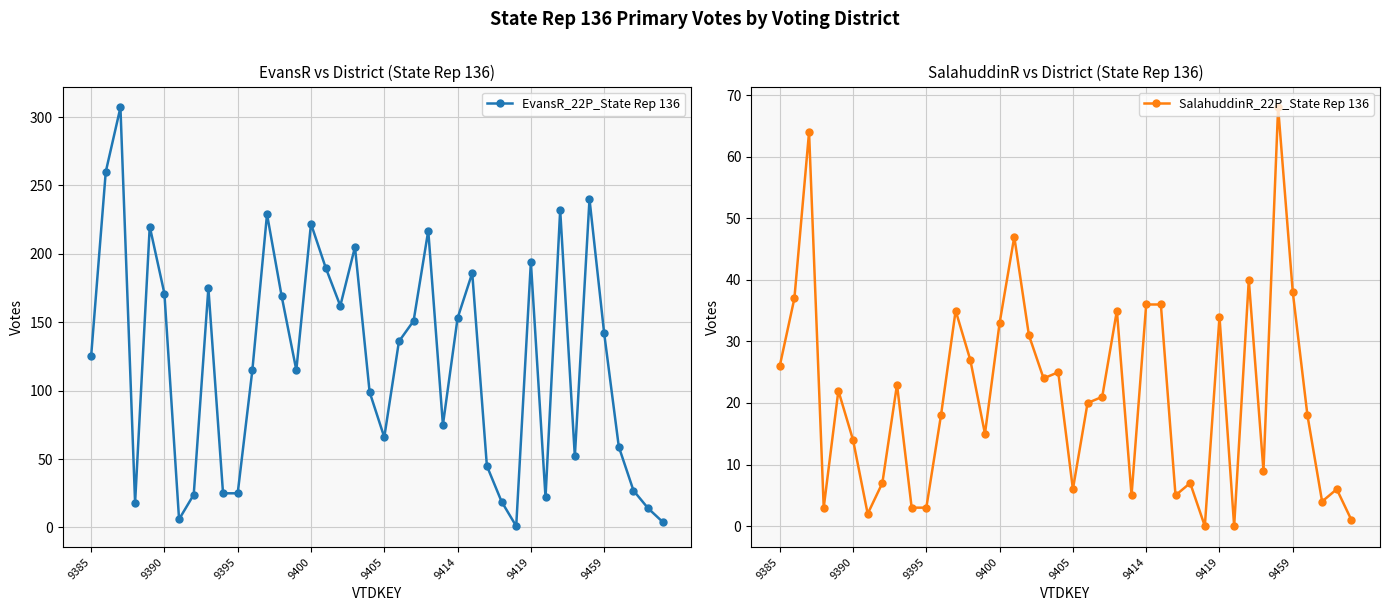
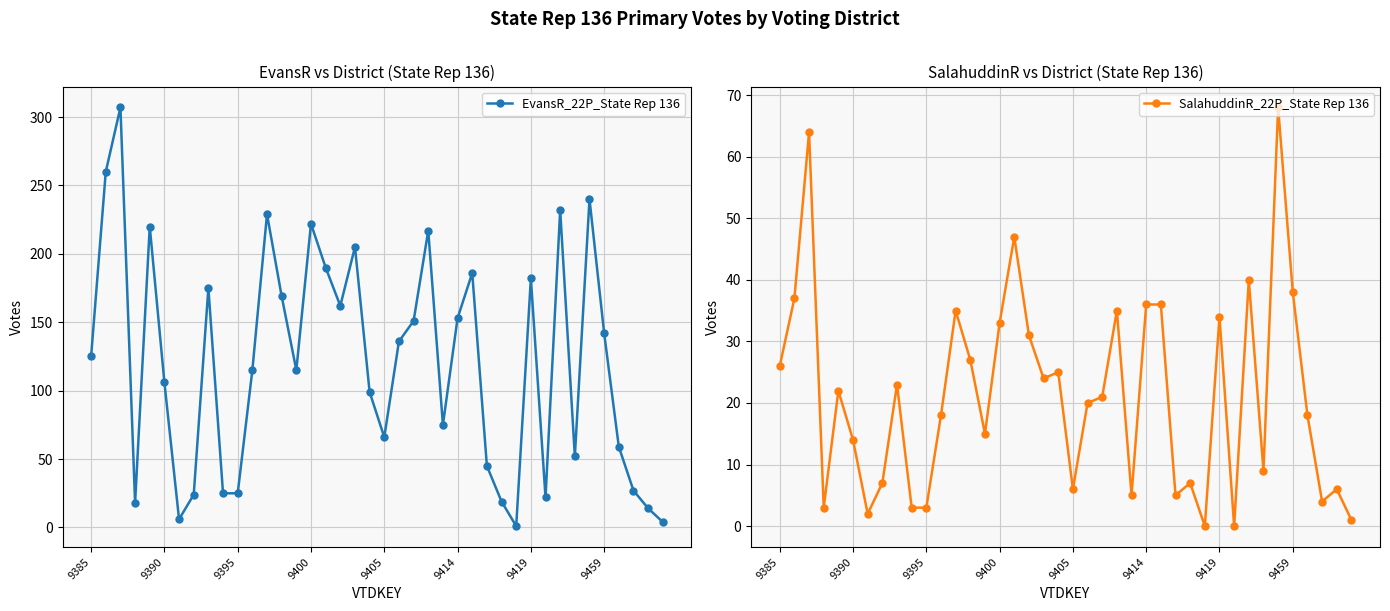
  {
    "EvansR vs District (State Rep 136)": {
      "9385": 125,
-     "9390": 171,
+     "9390": 106,
      "9395": 25,
      "9400": 222,
      "9405": 66,
      "9414": 153,
-     "9419": 194,
+     "9419": 182,
      "9459": 142
    },
    "SalahuddinR vs District (State Rep 136)": {
      "9385": 26,
      "9390": 14,
      "9395": 3,
      "9400": 33,
      "9405": 6,
      "9414": 36,
      "9419": 34,
      "9459": 38
    }
  }
